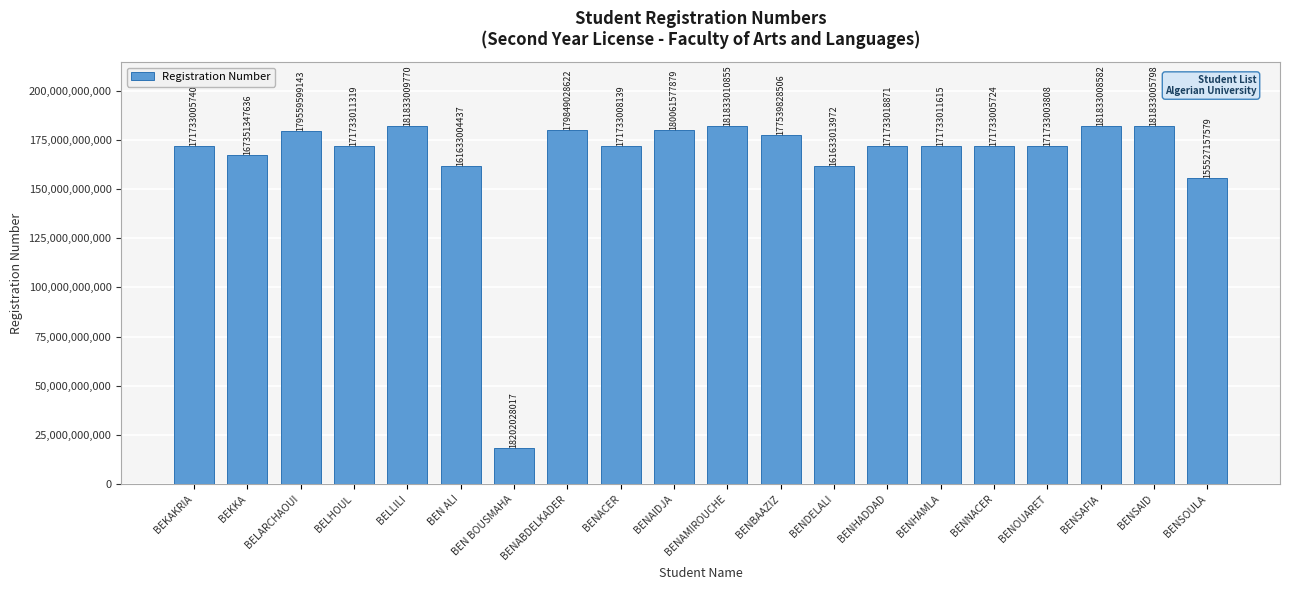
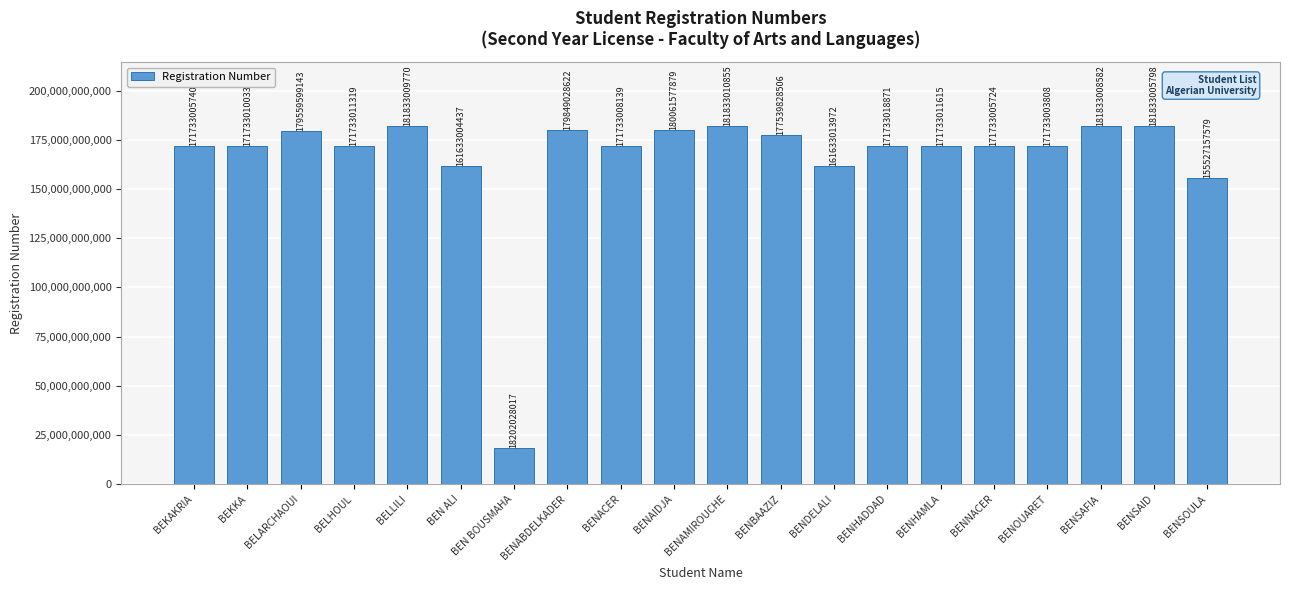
  {
-   "BEKKA": 167351347636,
+   "BEKKA": 171733010033,
    "BELARCHAOUI": 179559599143,
    "BELHOUL": 171733011319,
    "BELLILI": 181833009770,
    "BEN ALI": 161633004437,
    "BEN BOUSMAHA": 18202028017,
    "BENABDELKADER": 179849028622,
    "BENACER": 171733008139,
    "BENAIDJA": 180061577879,
    "BENAMIROUCHE": 181833010855,
    "BENBAAZIZ": 177539828506,
    "BENDELALI": 161633013972,
    "BENHADDAD": 171733018871,
    "BENHAMLA": 171733011615,
    "BENNACER": 171733005724,
    "BENOUARET": 171733003808,
    "BENSAFIA": 181833008582,
    "BENSAID": 181833005798,
    "BENSOULA": 155527157579
  }
